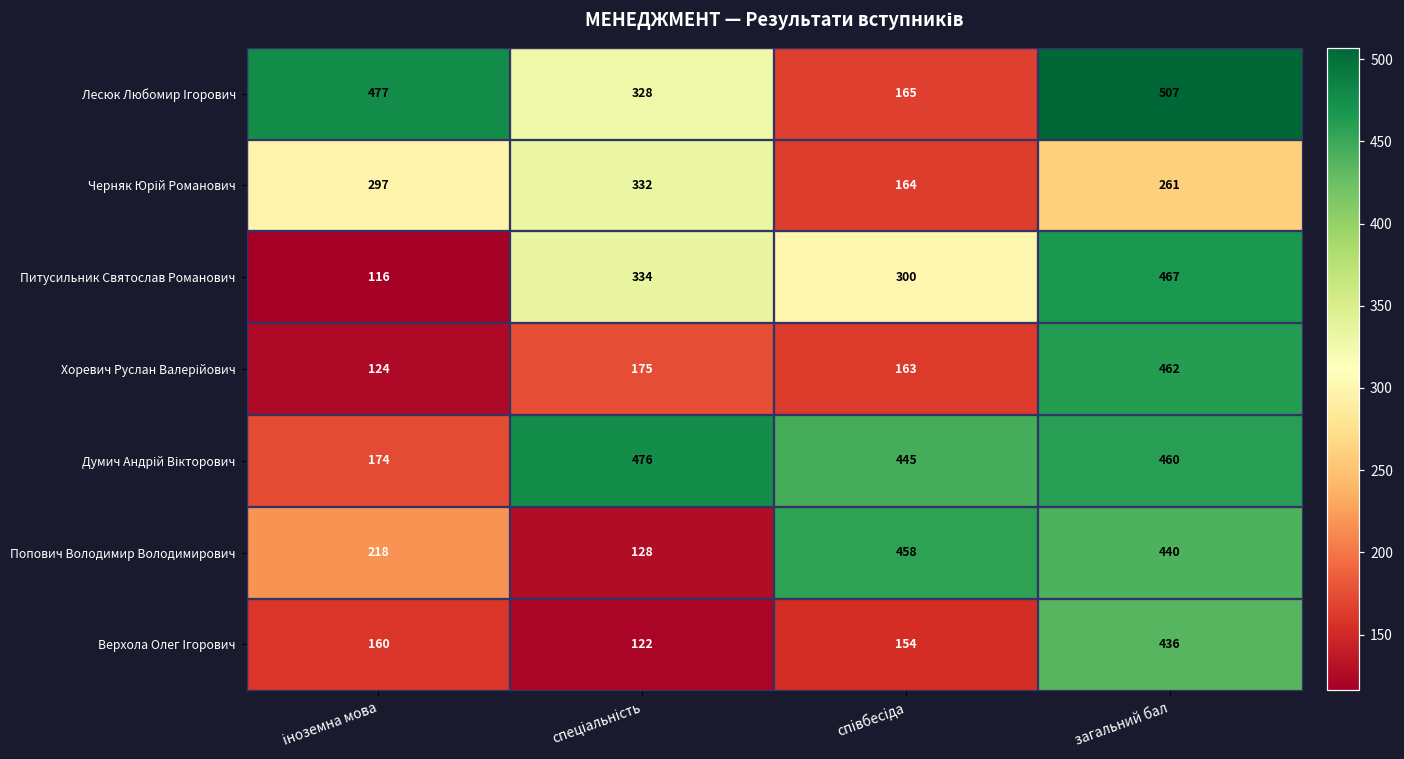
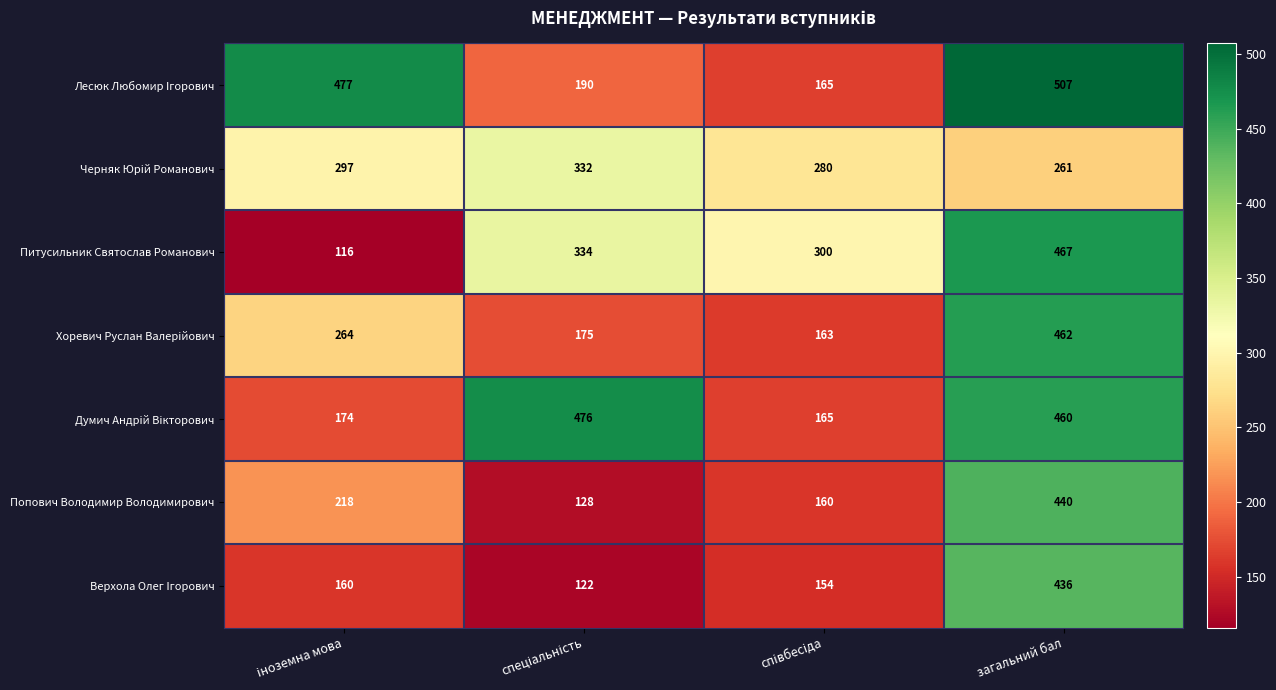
  {
    "Лесюк Любомир Ігорович": {
      "іноземна мова": 477,
-     "спеціальність": 328,
+     "спеціальність": 190,
      "співбесіда": 165,
      "загальний бал": 507
    },
    "Черняк Юрій Романович": {
      "іноземна мова": 297,
      "спеціальність": 332,
-     "співбесіда": 164,
+     "співбесіда": 280,
      "загальний бал": 261
    },
    "Питусильник Святослав Романович": {
      "іноземна мова": 116,
      "спеціальність": 334,
      "співбесіда": 300,
      "загальний бал": 467
    },
    "Хоревич Руслан Валерійович": {
-     "іноземна мова": 124,
+     "іноземна мова": 264,
      "спеціальність": 175,
      "співбесіда": 163,
      "загальний бал": 462
    },
    "Думич Андрій Вікторович": {
      "іноземна мова": 174,
      "спеціальність": 476,
-     "співбесіда": 445,
+     "співбесіда": 165,
      "загальний бал": 460
    },
    "Попович Володимир Володимирович": {
      "іноземна мова": 218,
      "спеціальність": 128,
-     "співбесіда": 458,
+     "співбесіда": 160,
      "загальний бал": 440
    },
    "Верхола Олег Ігорович": {
      "іноземна мова": 160,
      "спеціальність": 122,
      "співбесіда": 154,
      "загальний бал": 436
    }
  }
